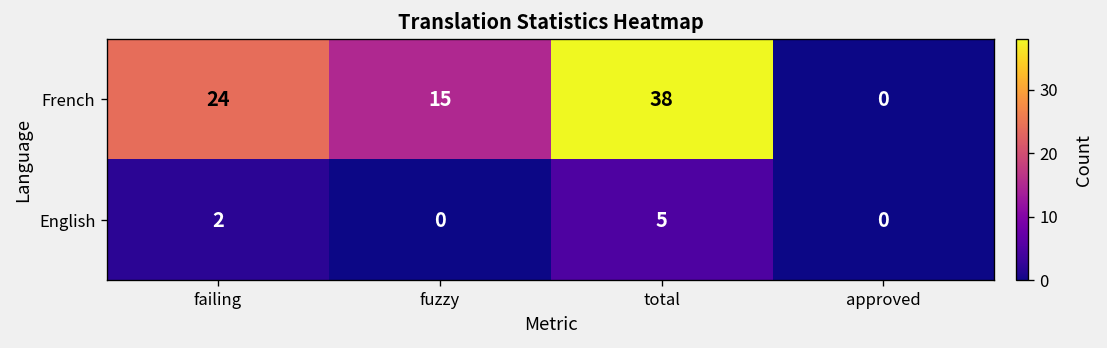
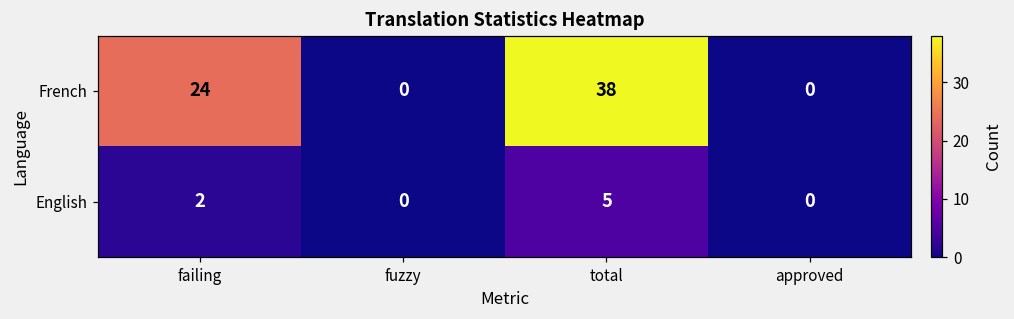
  {
    "French": {
      "failing": 24,
-     "fuzzy": 15,
+     "fuzzy": 0,
      "total": 38,
      "approved": 0
    },
    "English": {
      "failing": 2,
      "fuzzy": 0,
      "total": 5,
      "approved": 0
    }
  }
